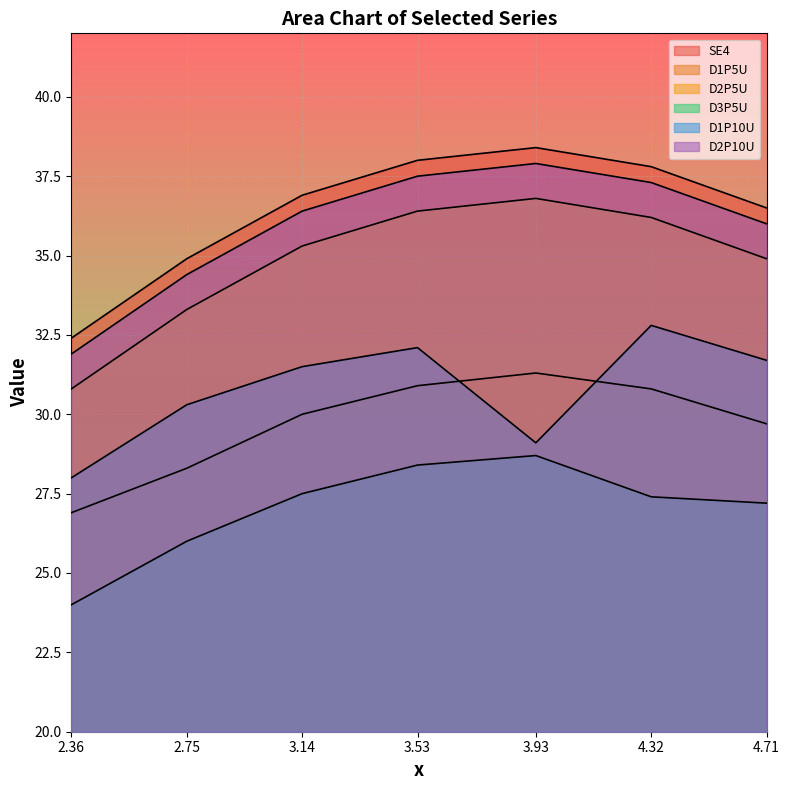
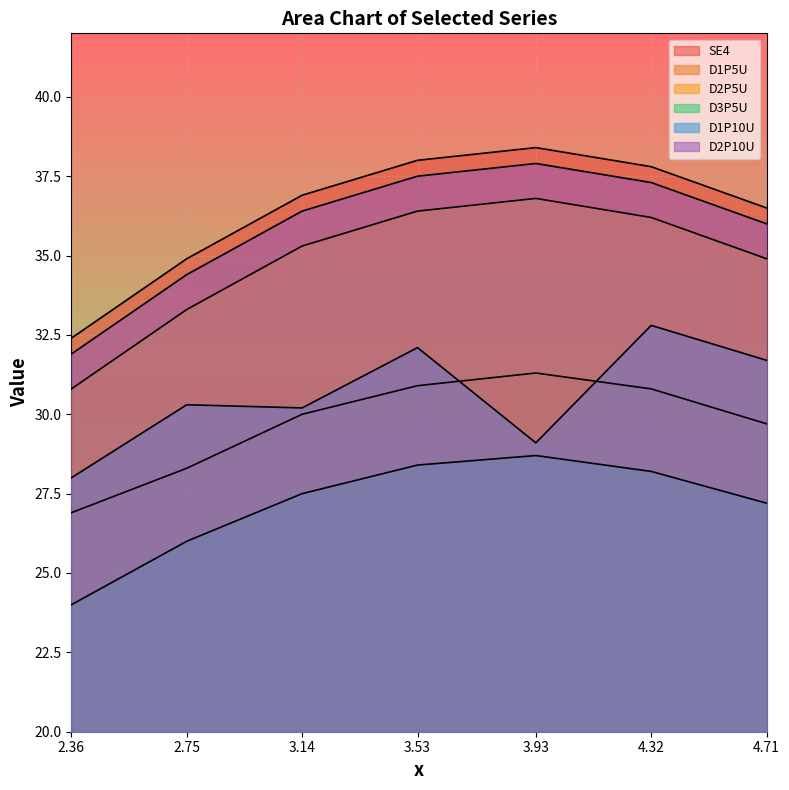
  {
    "D3P5U": {
      "2.36": 24.0,
      "2.75": 26.0,
      "3.14": 27.5,
      "3.53": 28.4,
      "3.93": 28.7,
-     "4.32": 27.4,
+     "4.32": 28.2,
      "4.71": 27.2
    },
    "D1P10U": {
      "2.36": 28.0,
      "2.75": 30.3,
-     "3.14": 31.5,
+     "3.14": 30.2,
      "3.53": 32.1,
      "3.93": 29.1,
      "4.32": 32.8,
      "4.71": 31.7
    },
    "D2P10U": {
      "2.36": 31.9,
      "2.75": 34.4,
      "3.14": 36.4,
      "3.53": 37.5,
      "3.93": 37.9,
      "4.32": 37.3,
      "4.71": 36.0
    }
  }
